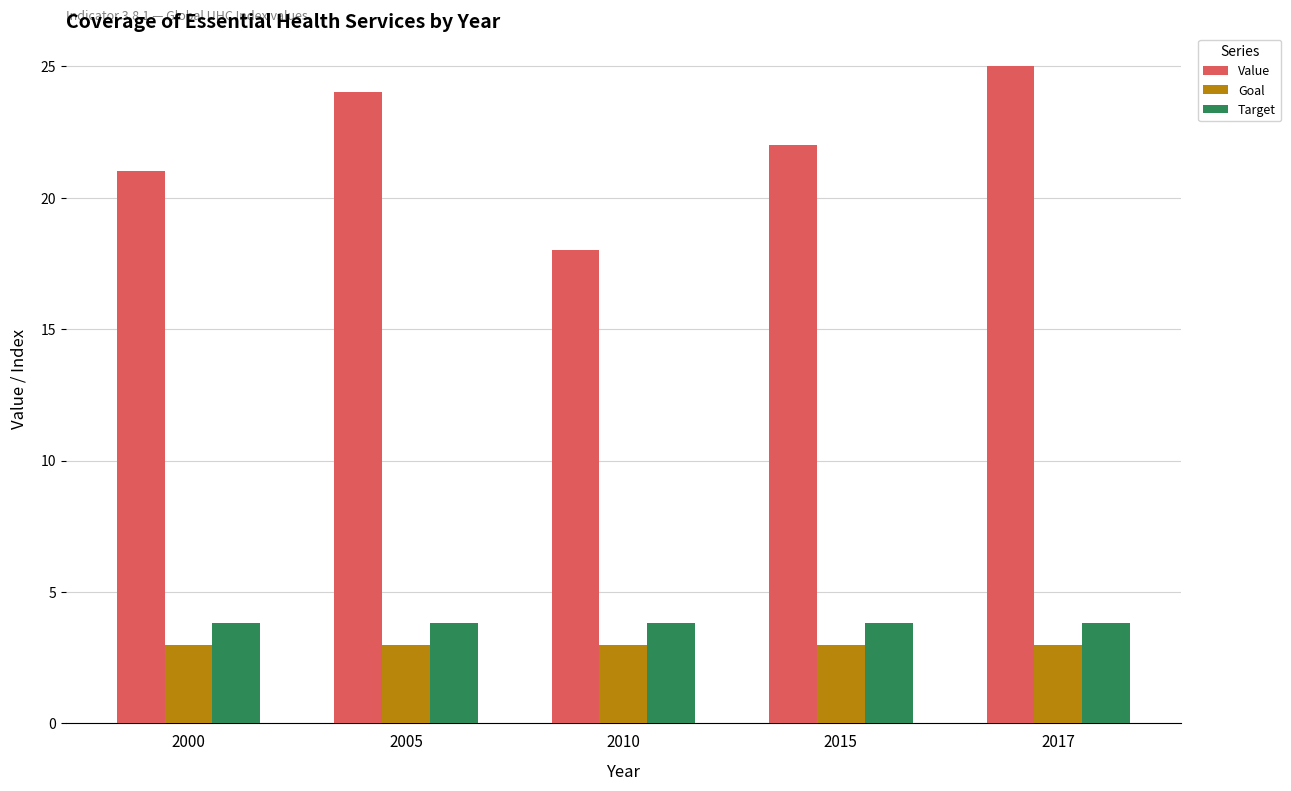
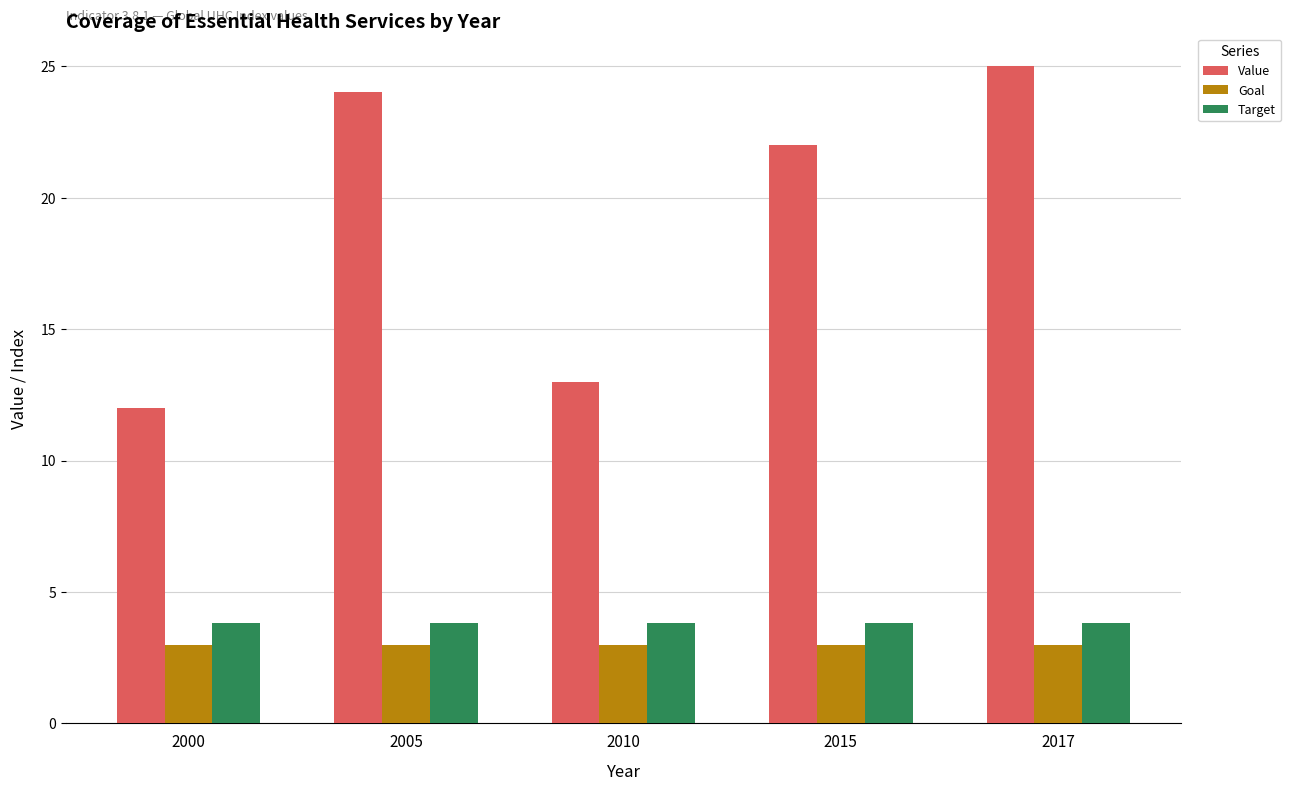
  {
    "Value": {
-     "2000": 21,
+     "2000": 12,
      "2005": 24,
-     "2010": 18,
+     "2010": 13,
      "2015": 22,
      "2017": 25
    },
    "Goal": {
      "2000": 3,
      "2005": 3,
      "2010": 3,
      "2015": 3,
      "2017": 3
    },
    "Target": {
      "2000": 3.8,
      "2005": 3.8,
      "2010": 3.8,
      "2015": 3.8,
      "2017": 3.8
    }
  }
